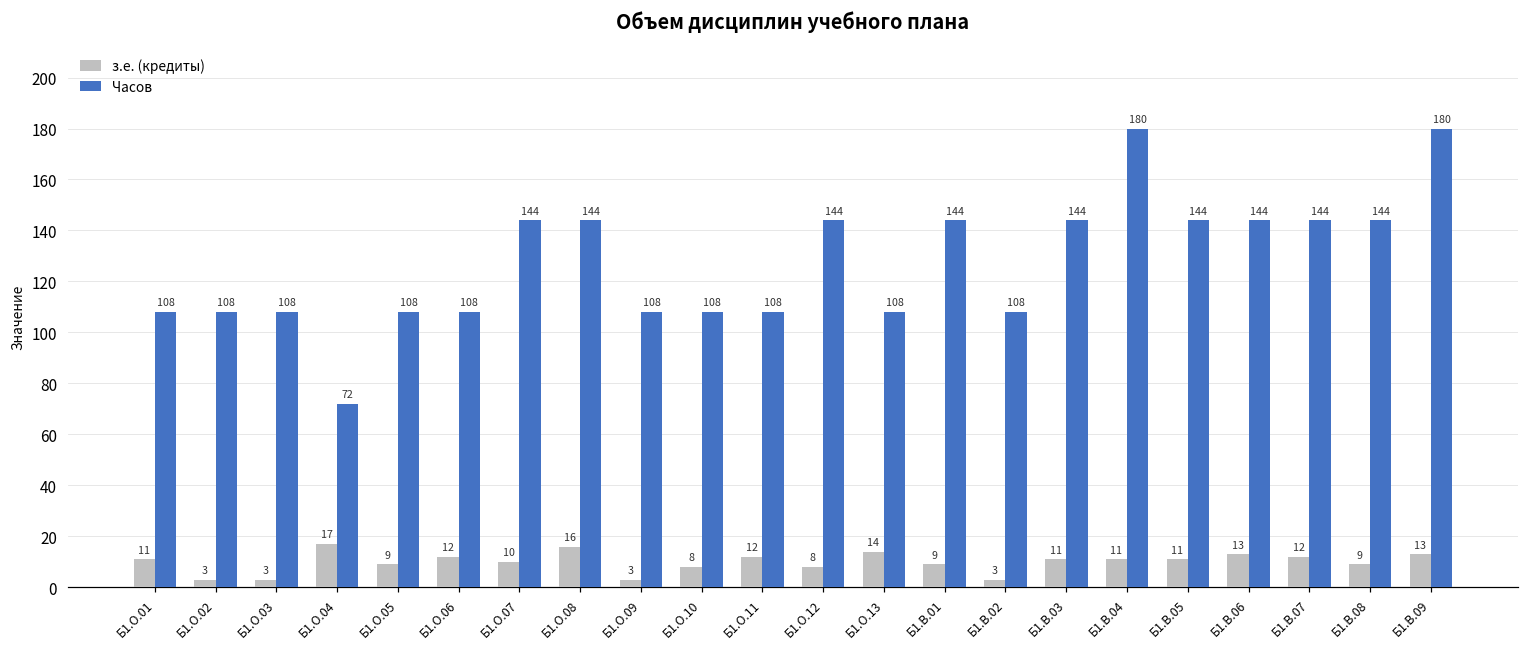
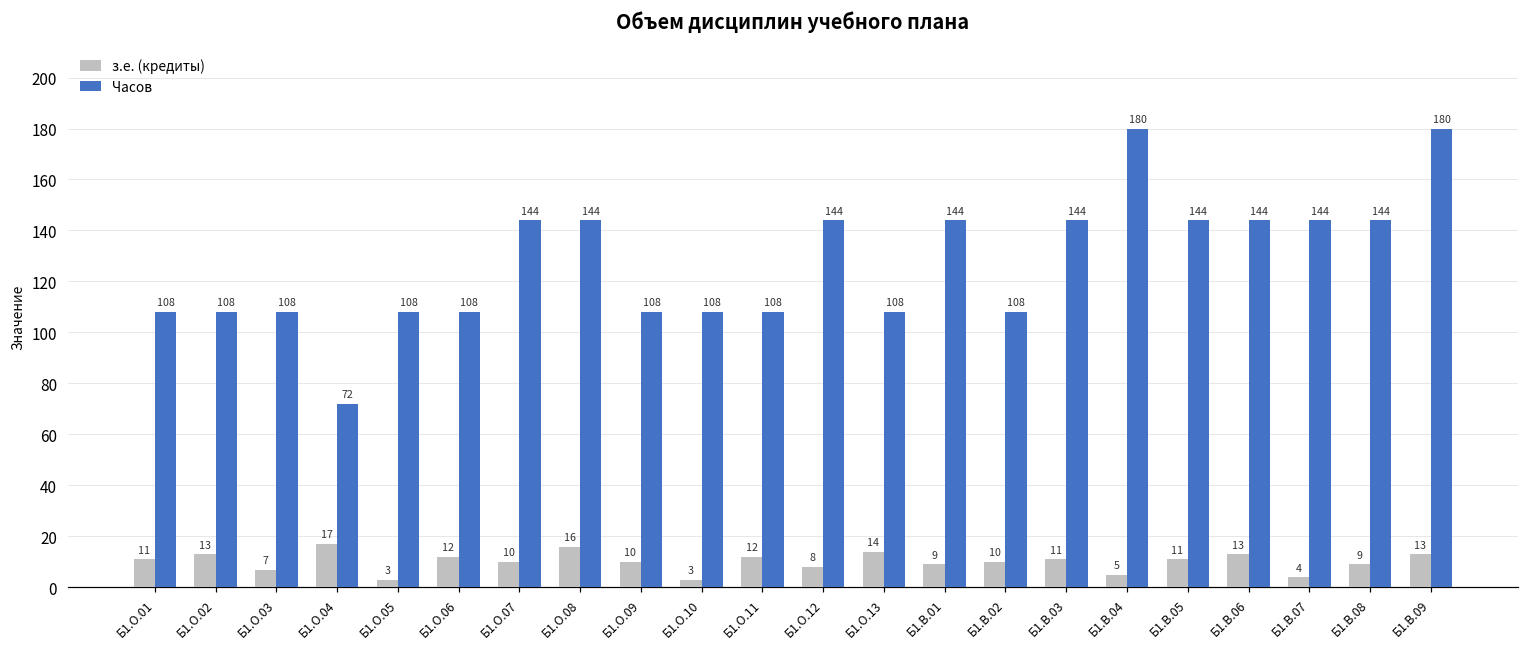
  {
    "з.е. (кредиты)": {
      "Б1.О.01": 11,
-     "Б1.О.02": 3,
-     "Б1.О.03": 3,
+     "Б1.О.02": 13,
+     "Б1.О.03": 7,
      "Б1.О.04": 17,
-     "Б1.О.05": 9,
+     "Б1.О.05": 3,
      "Б1.О.06": 12,
      "Б1.О.07": 10,
      "Б1.О.08": 16,
-     "Б1.О.09": 3,
-     "Б1.О.10": 8,
+     "Б1.О.09": 10,
+     "Б1.О.10": 3,
      "Б1.О.11": 12,
      "Б1.О.12": 8,
      "Б1.О.13": 14,
      "Б1.В.01": 9,
-     "Б1.В.02": 3,
+     "Б1.В.02": 10,
      "Б1.В.03": 11,
-     "Б1.В.04": 11,
+     "Б1.В.04": 5,
      "Б1.В.05": 11,
      "Б1.В.06": 13,
-     "Б1.В.07": 12,
+     "Б1.В.07": 4,
      "Б1.В.08": 9,
      "Б1.В.09": 13
    },
    "Часов": {
      "Б1.О.01": 108,
      "Б1.О.02": 108,
      "Б1.О.03": 108,
      "Б1.О.04": 72,
      "Б1.О.05": 108,
      "Б1.О.06": 108,
      "Б1.О.07": 144,
      "Б1.О.08": 144,
      "Б1.О.09": 108,
      "Б1.О.10": 108,
      "Б1.О.11": 108,
      "Б1.О.12": 144,
      "Б1.О.13": 108,
      "Б1.В.01": 144,
      "Б1.В.02": 108,
      "Б1.В.03": 144,
      "Б1.В.04": 180,
      "Б1.В.05": 144,
      "Б1.В.06": 144,
      "Б1.В.07": 144,
      "Б1.В.08": 144,
      "Б1.В.09": 180
    }
  }
